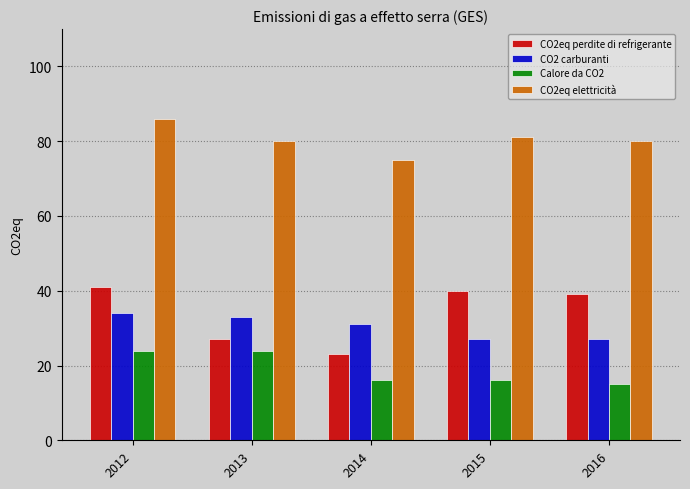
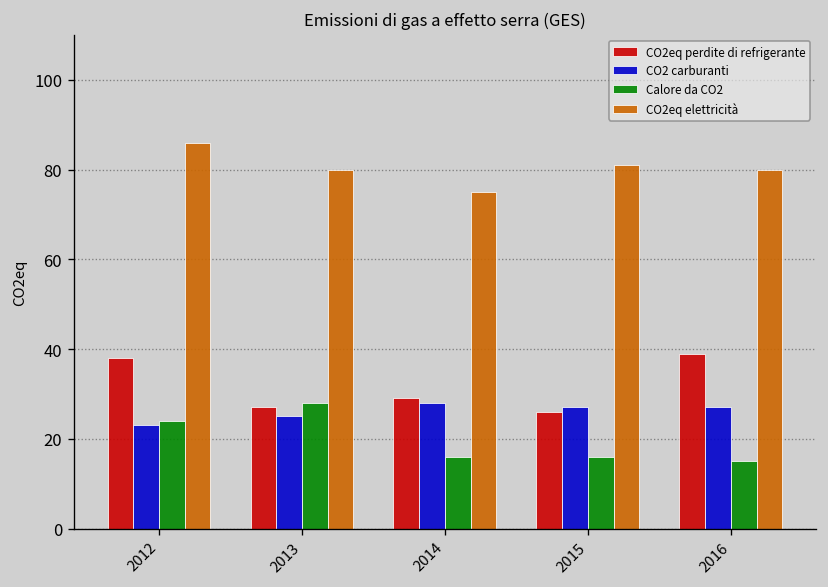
  {
    "CO2eq perdite di refrigerante": {
-     "2012": 41,
+     "2012": 38,
      "2013": 27,
-     "2014": 23,
-     "2015": 40,
+     "2014": 29,
+     "2015": 26,
      "2016": 39
    },
    "CO2 carburanti": {
-     "2012": 34,
-     "2013": 33,
-     "2014": 31,
+     "2012": 23,
+     "2013": 25,
+     "2014": 28,
      "2015": 27,
      "2016": 27
    },
    "Calore da CO2": {
      "2012": 24,
-     "2013": 24,
+     "2013": 28,
      "2014": 16,
      "2015": 16,
      "2016": 15
    },
    "CO2eq elettricità": {
      "2012": 86,
      "2013": 80,
      "2014": 75,
      "2015": 81,
      "2016": 80
    }
  }
